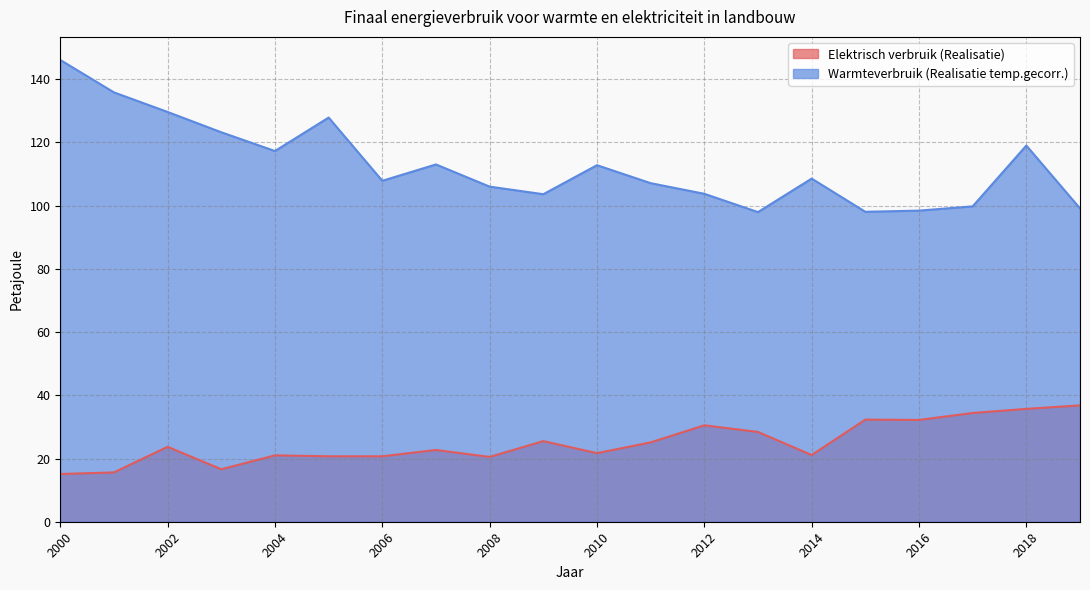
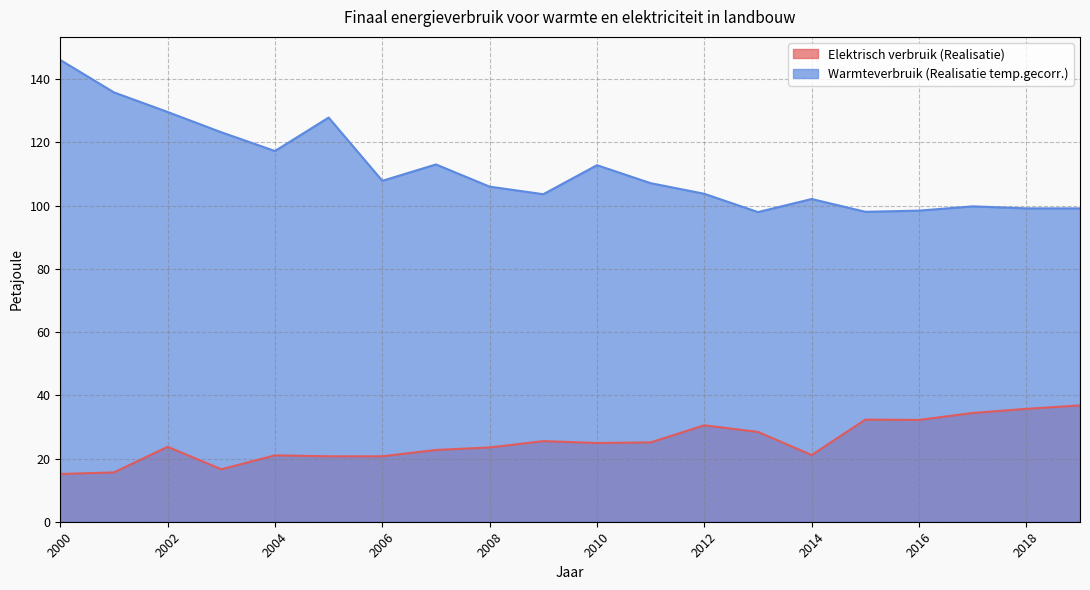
  {
    "Elektrisch verbruik (Realisatie)": {
      "2000": 15,
      "2002": 24,
      "2004": 21,
      "2006": 21,
-     "2008": 21,
-     "2010": 22,
+     "2008": 24,
+     "2010": 25,
      "2012": 31,
      "2014": 21,
      "2016": 32,
      "2018": 36
    },
    "Warmteverbruik (Realisatie temp.gecorr.)": {
      "2000": 146,
      "2002": 130,
      "2004": 117,
      "2006": 108,
      "2008": 106,
      "2010": 113,
      "2012": 104,
-     "2014": 109,
+     "2014": 102,
      "2016": 98,
-     "2018": 119
+     "2018": 99
    }
  }
